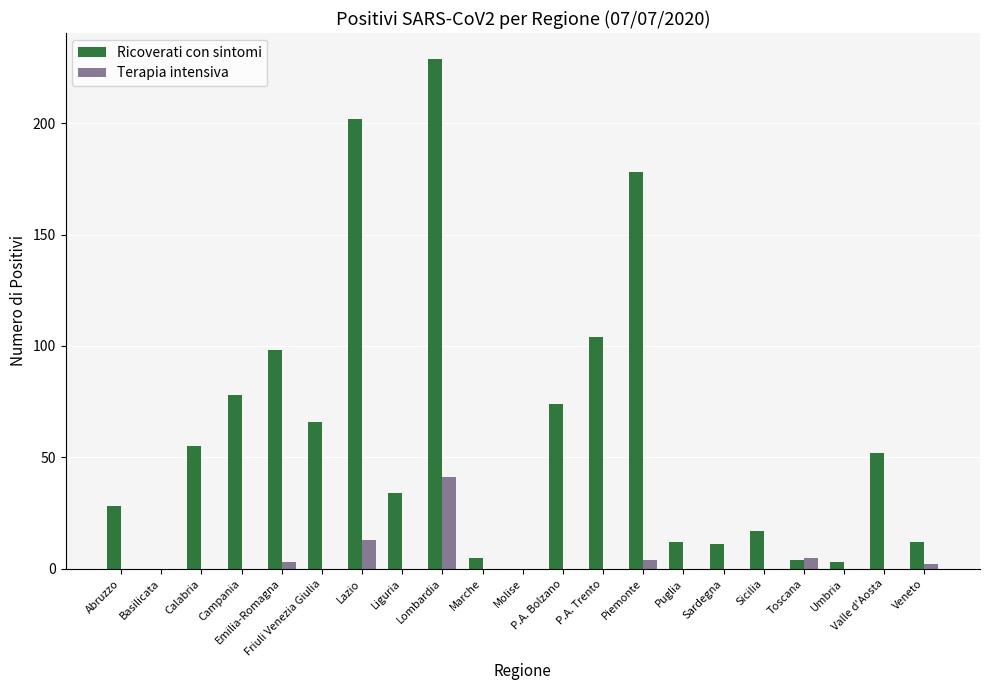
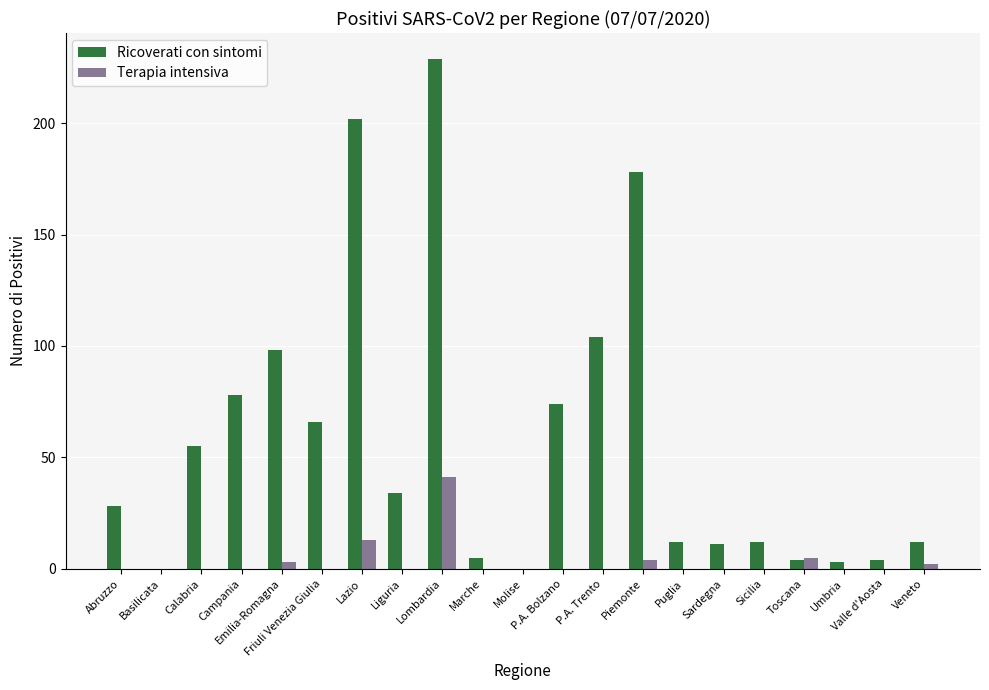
  {
    "Ricoverati con sintomi": {
      "Abruzzo": 28,
      "Basilicata": 0,
      "Calabria": 55,
      "Campania": 78,
      "Emilia-Romagna": 98,
      "Friuli Venezia Giulia": 66,
      "Lazio": 202,
      "Liguria": 34,
      "Lombardia": 229,
      "Marche": 5,
      "Molise": 0,
      "P.A. Bolzano": 74,
      "P.A. Trento": 104,
      "Piemonte": 178,
      "Puglia": 12,
      "Sardegna": 11,
-     "Sicilia": 17,
+     "Sicilia": 12,
      "Toscana": 4,
      "Umbria": 3,
-     "Valle d'Aosta": 52,
+     "Valle d'Aosta": 4,
      "Veneto": 12
    },
    "Terapia intensiva": {
      "Abruzzo": 0,
      "Basilicata": 0,
      "Calabria": 0,
      "Campania": 0,
      "Emilia-Romagna": 3,
      "Friuli Venezia Giulia": 0,
      "Lazio": 13,
      "Liguria": 0,
      "Lombardia": 41,
      "Marche": 0,
      "Molise": 0,
      "P.A. Bolzano": 0,
      "P.A. Trento": 0,
      "Piemonte": 4,
      "Puglia": 0,
      "Sardegna": 0,
      "Sicilia": 0,
      "Toscana": 5,
      "Umbria": 0,
      "Valle d'Aosta": 0,
      "Veneto": 2
    }
  }
